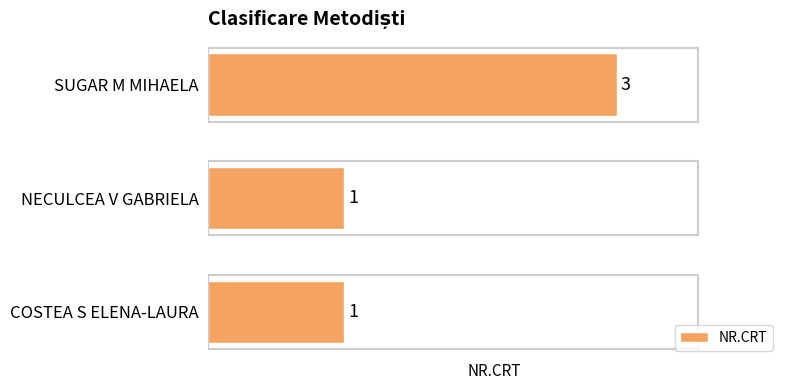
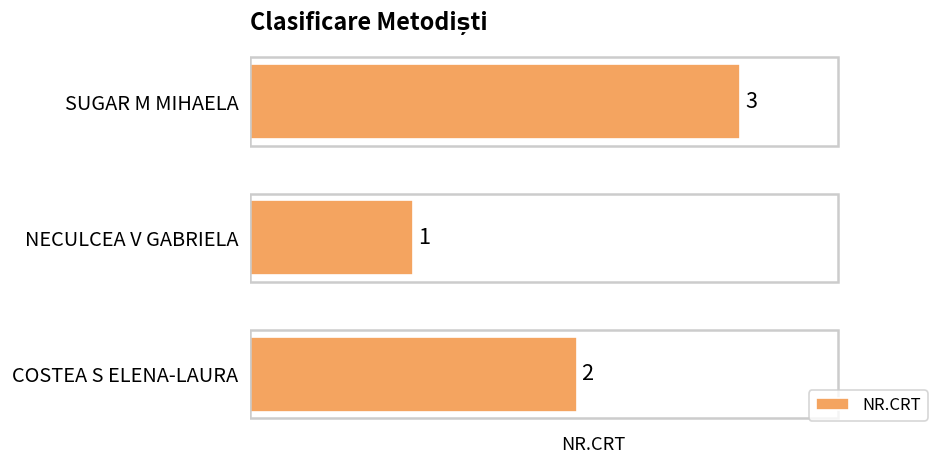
  {
    "SUGAR M MIHAELA": 3,
    "NECULCEA V GABRIELA": 1,
-   "COSTEA S ELENA-LAURA": 1
+   "COSTEA S ELENA-LAURA": 2
  }
